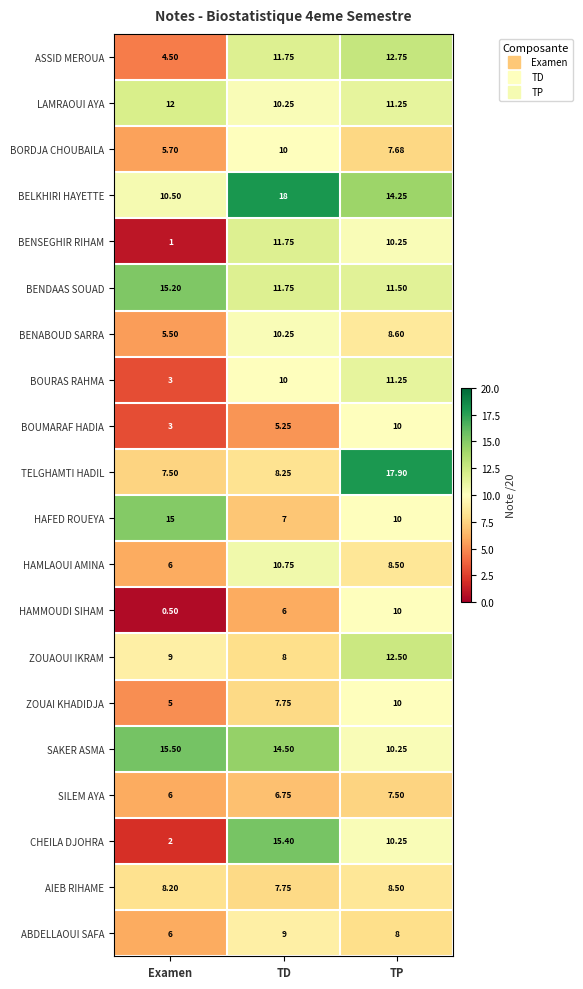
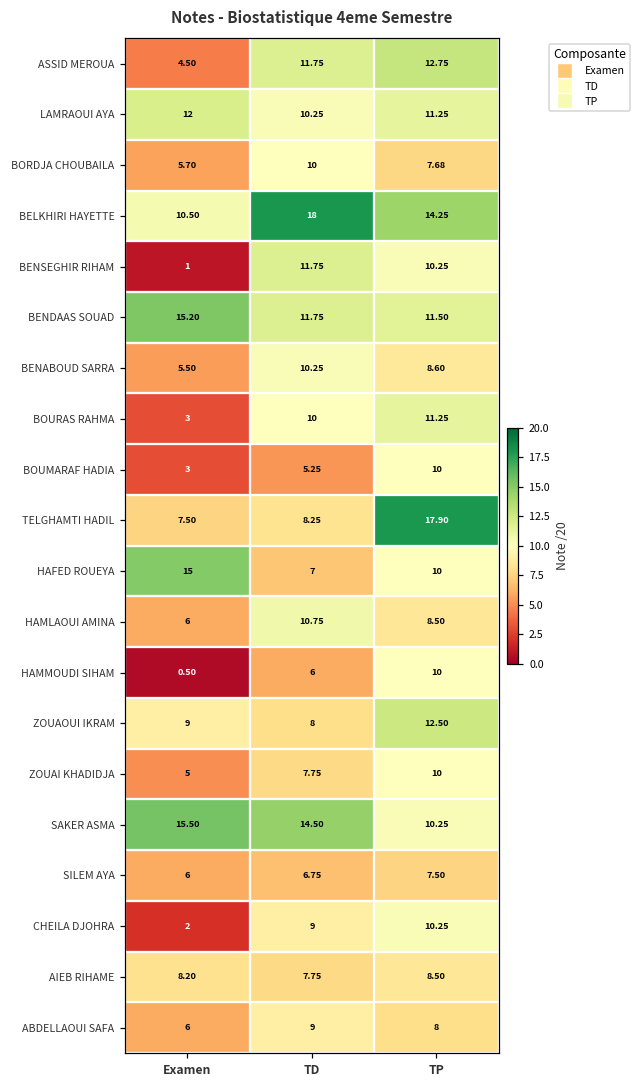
  {
    "ASSID MEROUA": {
      "Examen": 4.50,
      "TD": 11.75,
      "TP": 12.75
    },
    "LAMRAOUI AYA": {
      "Examen": 12,
      "TD": 10.25,
      "TP": 11.25
    },
    "BORDJA CHOUBAILA": {
      "Examen": 5.70,
      "TD": 10,
      "TP": 7.68
    },
    "BELKHIRI HAYETTE": {
      "Examen": 10.50,
      "TD": 18,
      "TP": 14.25
    },
    "BENSEGHIR RIHAM": {
      "Examen": 1,
      "TD": 11.75,
      "TP": 10.25
    },
    "BENDAAS SOUAD": {
      "Examen": 15.20,
      "TD": 11.75,
      "TP": 11.50
    },
    "BENABOUD SARRA": {
      "Examen": 5.50,
      "TD": 10.25,
      "TP": 8.60
    },
    "BOURAS RAHMA": {
      "Examen": 3,
      "TD": 10,
      "TP": 11.25
    },
    "BOUMARAF HADIA": {
      "Examen": 3,
      "TD": 5.25,
      "TP": 10
    },
    "TELGHAMTI HADIL": {
      "Examen": 7.50,
      "TD": 8.25,
      "TP": 17.90
    },
    "HAFED ROUEYA": {
      "Examen": 15,
      "TD": 7,
      "TP": 10
    },
    "HAMLAOUI AMINA": {
      "Examen": 6,
      "TD": 10.75,
      "TP": 8.50
    },
    "HAMMOUDI SIHAM": {
      "Examen": 0.50,
      "TD": 6,
      "TP": 10
    },
    "ZOUAOUI IKRAM": {
      "Examen": 9,
      "TD": 8,
      "TP": 12.50
    },
    "ZOUAI KHADIDJA": {
      "Examen": 5,
      "TD": 7.75,
      "TP": 10
    },
    "SAKER ASMA": {
      "Examen": 15.50,
      "TD": 14.50,
      "TP": 10.25
    },
    "SILEM AYA": {
      "Examen": 6,
      "TD": 6.75,
      "TP": 7.50
    },
    "CHEILA DJOHRA": {
      "Examen": 2,
-     "TD": 15.40,
+     "TD": 9,
      "TP": 10.25
    },
    "AIEB RIHAME": {
      "Examen": 8.20,
      "TD": 7.75,
      "TP": 8.50
    },
    "ABDELLAOUI SAFA": {
      "Examen": 6,
      "TD": 9,
      "TP": 8
    }
  }
